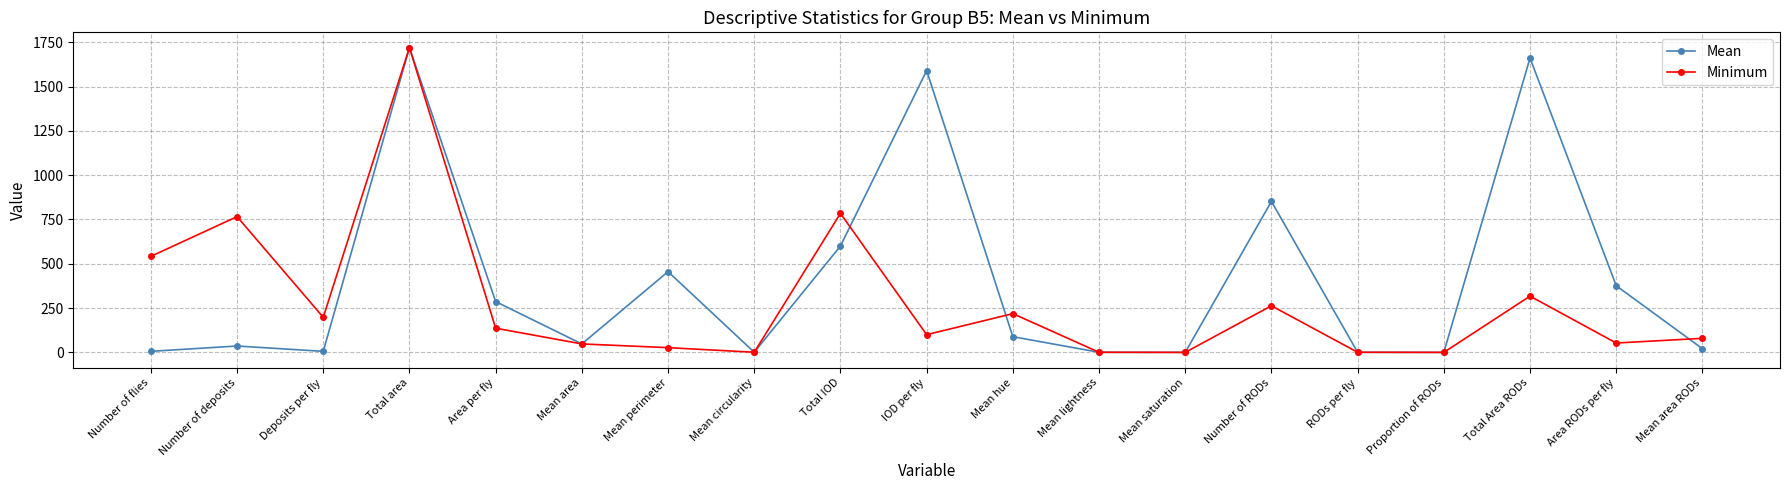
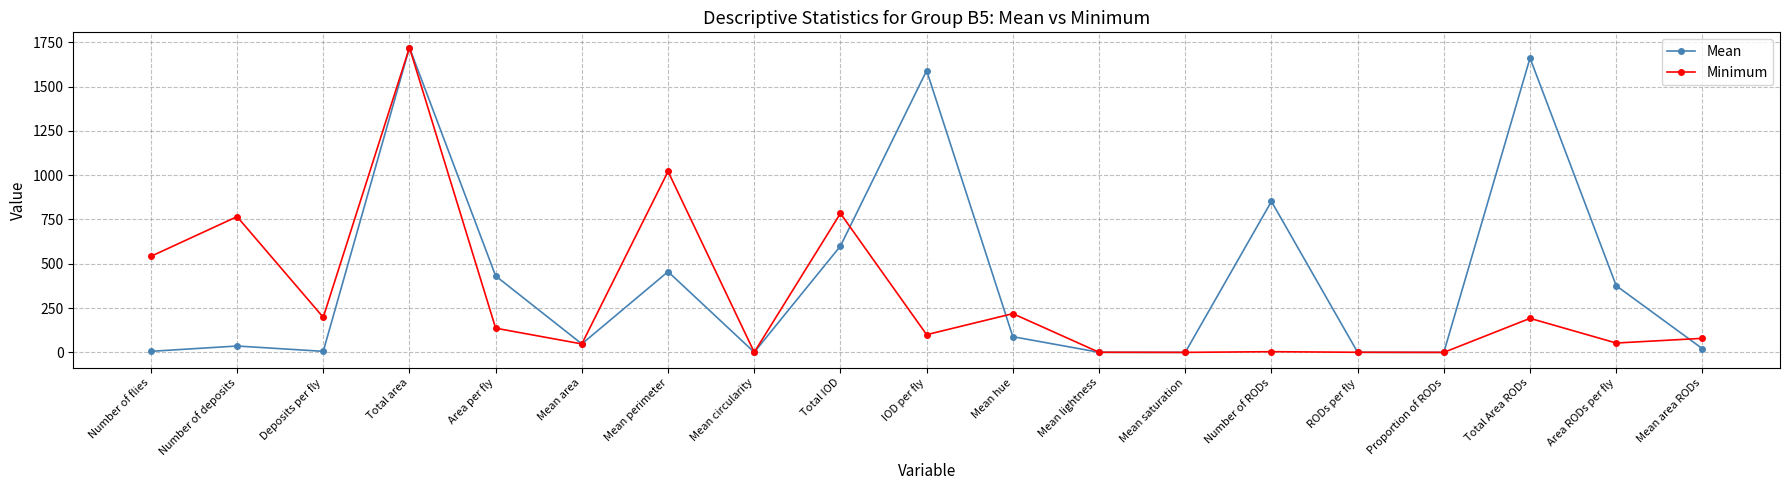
  {
    "Mean": {
      "Number of flies": 10,
      "Number of deposits": 40,
      "Deposits per fly": 10,
-     "Area per fly": 290,
+     "Area per fly": 430,
      "Mean perimeter": 460,
      "Total IOD": 600,
      "IOD per fly": 1590,
      "Mean hue": 90,
      "Number of RODs": 850,
      "Total Area RODs": 1660,
      "Area RODs per fly": 380,
      "Mean area RODs": 20
    },
    "Minimum": {
      "Number of flies": 540,
      "Number of deposits": 770,
      "Deposits per fly": 200,
      "Area per fly": 140,
-     "Mean perimeter": 30,
+     "Mean perimeter": 1020,
      "Total IOD": 780,
      "IOD per fly": 100,
      "Mean hue": 220,
-     "Number of RODs": 260,
-     "Total Area RODs": 320,
+     "Number of RODs": 0,
+     "Total Area RODs": 190,
      "Area RODs per fly": 50,
      "Mean area RODs": 80
    }
  }
